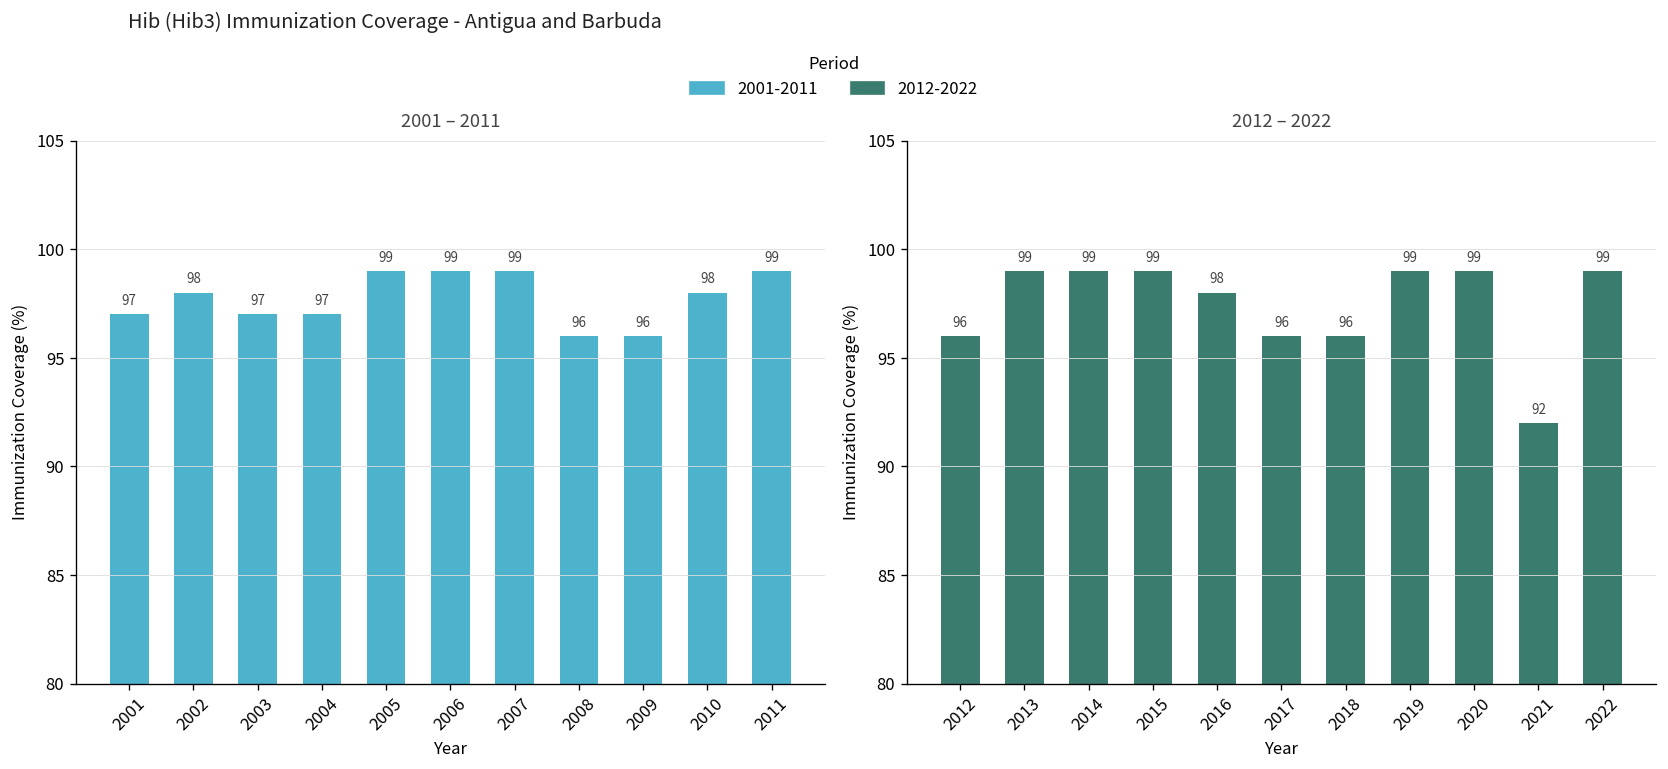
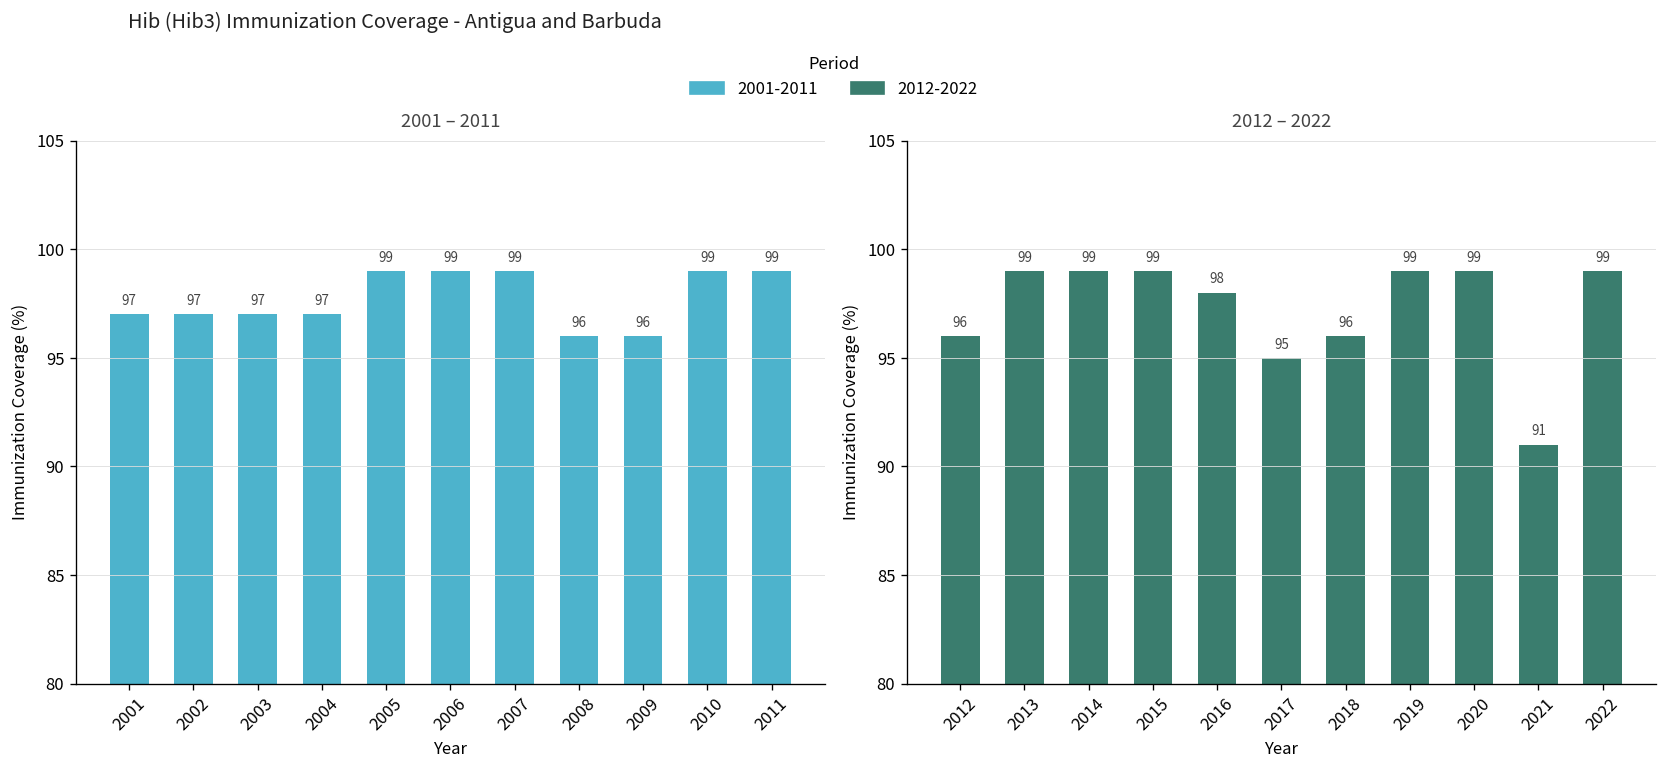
  {
    "2001 – 2011": {
      "2001": 97,
-     "2002": 98,
+     "2002": 97,
      "2003": 97,
      "2004": 97,
      "2005": 99,
      "2006": 99,
      "2007": 99,
      "2008": 96,
      "2009": 96,
-     "2010": 98,
+     "2010": 99,
      "2011": 99
    },
    "2012 – 2022": {
      "2012": 96,
      "2013": 99,
      "2014": 99,
      "2015": 99,
      "2016": 98,
-     "2017": 96,
+     "2017": 95,
      "2018": 96,
      "2019": 99,
      "2020": 99,
-     "2021": 92,
+     "2021": 91,
      "2022": 99
    }
  }
